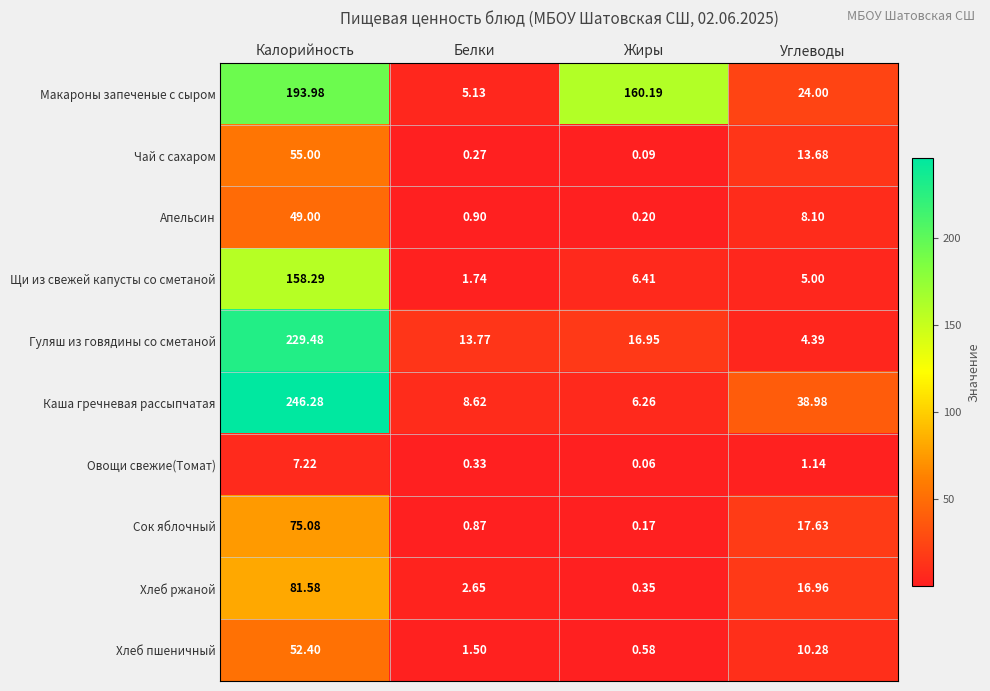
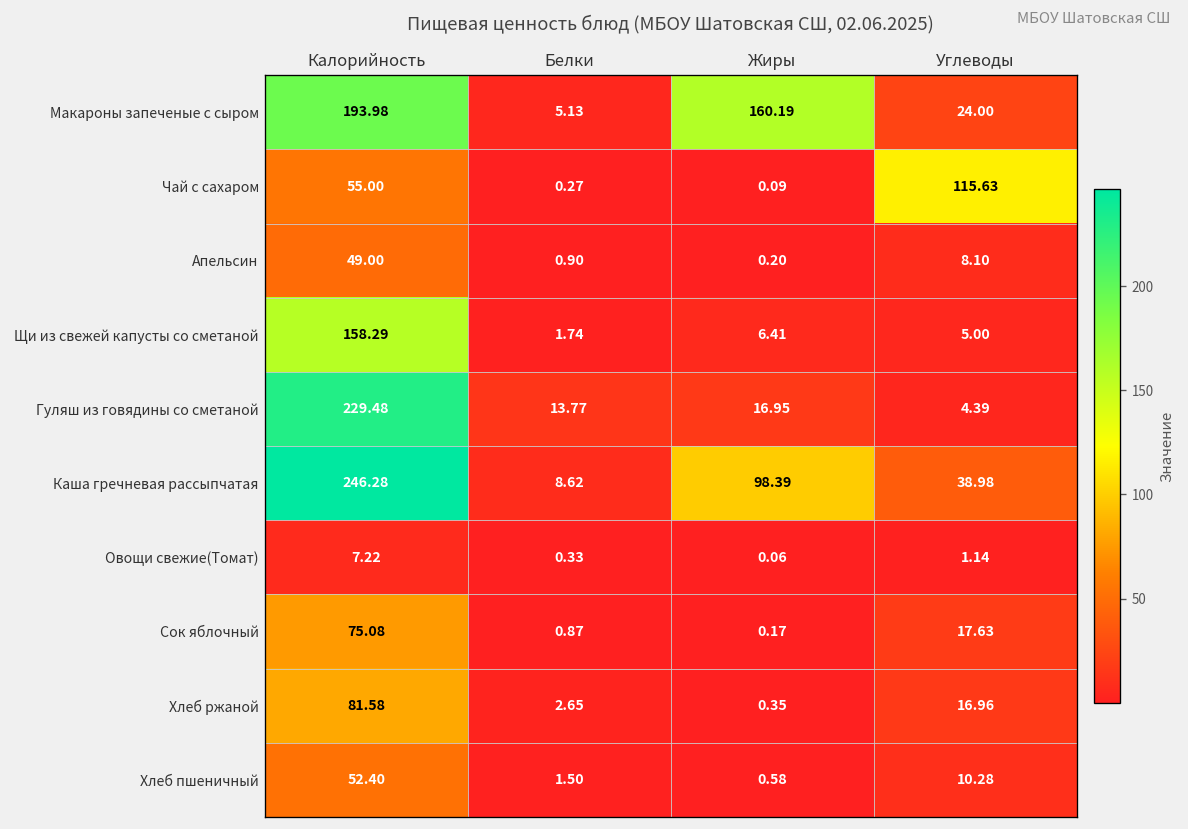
  {
    "Макароны запеченые с сыром": {
      "Калорийность": 193.98,
      "Белки": 5.13,
      "Жиры": 160.19,
      "Углеводы": 24.00
    },
    "Чай с сахаром": {
      "Калорийность": 55.00,
      "Белки": 0.27,
      "Жиры": 0.09,
-     "Углеводы": 13.68
+     "Углеводы": 115.63
    },
    "Апельсин": {
      "Калорийность": 49.00,
      "Белки": 0.90,
      "Жиры": 0.20,
      "Углеводы": 8.10
    },
    "Щи из свежей капусты со сметаной": {
      "Калорийность": 158.29,
      "Белки": 1.74,
      "Жиры": 6.41,
      "Углеводы": 5.00
    },
    "Гуляш из говядины со сметаной": {
      "Калорийность": 229.48,
      "Белки": 13.77,
      "Жиры": 16.95,
      "Углеводы": 4.39
    },
    "Каша гречневая рассыпчатая": {
      "Калорийность": 246.28,
      "Белки": 8.62,
-     "Жиры": 6.26,
+     "Жиры": 98.39,
      "Углеводы": 38.98
    },
    "Овощи свежие(Томат)": {
      "Калорийность": 7.22,
      "Белки": 0.33,
      "Жиры": 0.06,
      "Углеводы": 1.14
    },
    "Сок яблочный": {
      "Калорийность": 75.08,
      "Белки": 0.87,
      "Жиры": 0.17,
      "Углеводы": 17.63
    },
    "Хлеб ржаной": {
      "Калорийность": 81.58,
      "Белки": 2.65,
      "Жиры": 0.35,
      "Углеводы": 16.96
    },
    "Хлеб пшеничный": {
      "Калорийность": 52.40,
      "Белки": 1.50,
      "Жиры": 0.58,
      "Углеводы": 10.28
    }
  }
